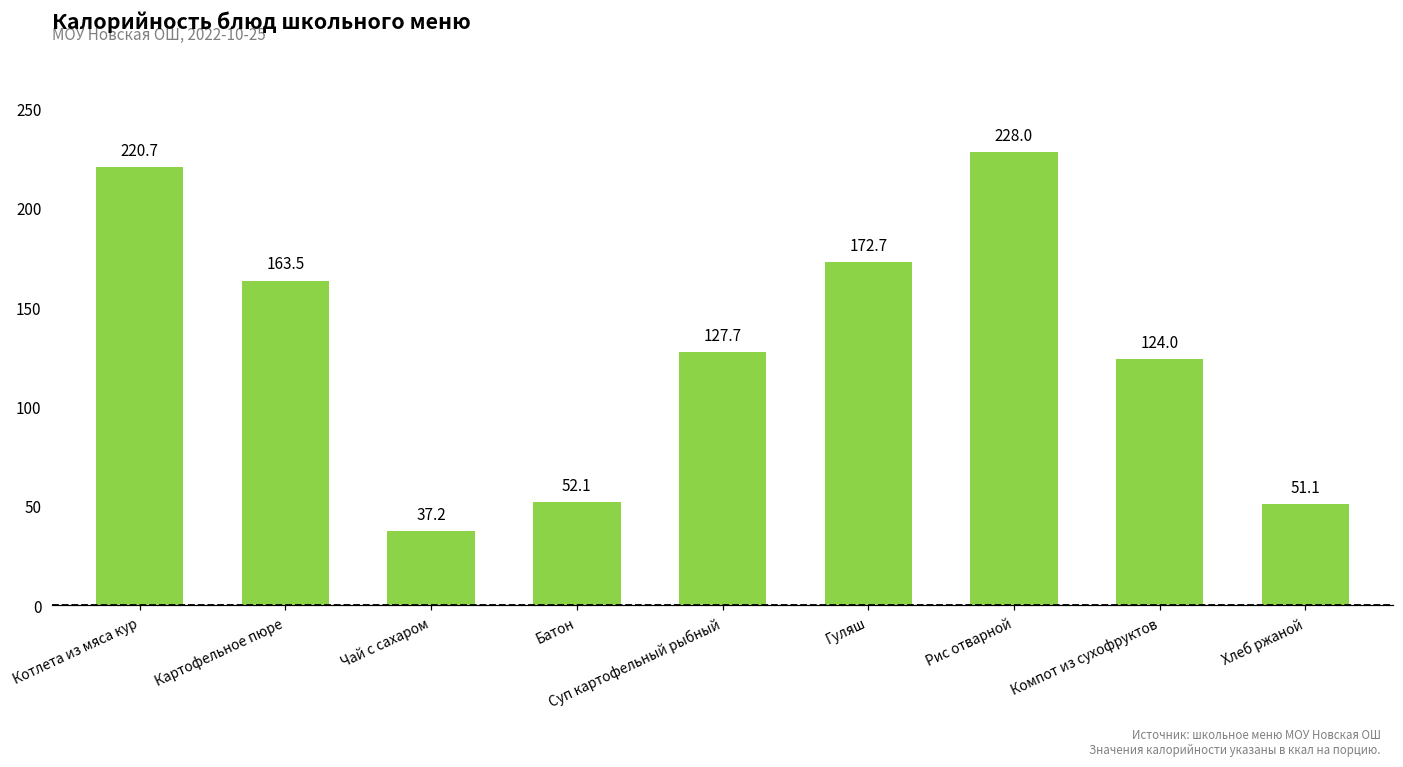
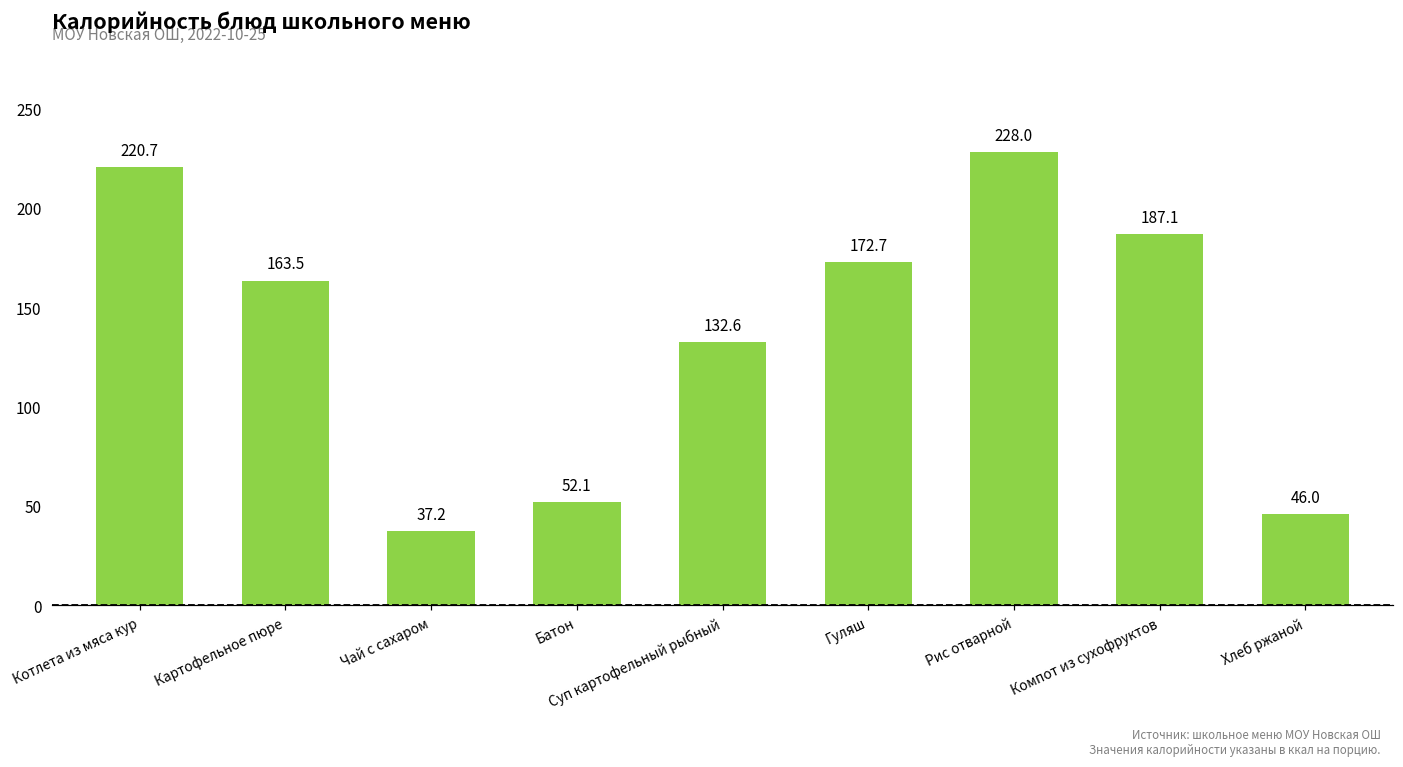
  {
    "Котлета из мяса кур": 220.7,
    "Картофельное пюре": 163.5,
    "Чай с сахаром": 37.2,
    "Батон": 52.1,
-   "Суп картофельный рыбный": 127.7,
+   "Суп картофельный рыбный": 132.6,
    "Гуляш": 172.7,
    "Рис отварной": 228.0,
-   "Компот из сухофруктов": 124.0,
-   "Хлеб ржаной": 51.1
+   "Компот из сухофруктов": 187.1,
+   "Хлеб ржаной": 46.0
  }
